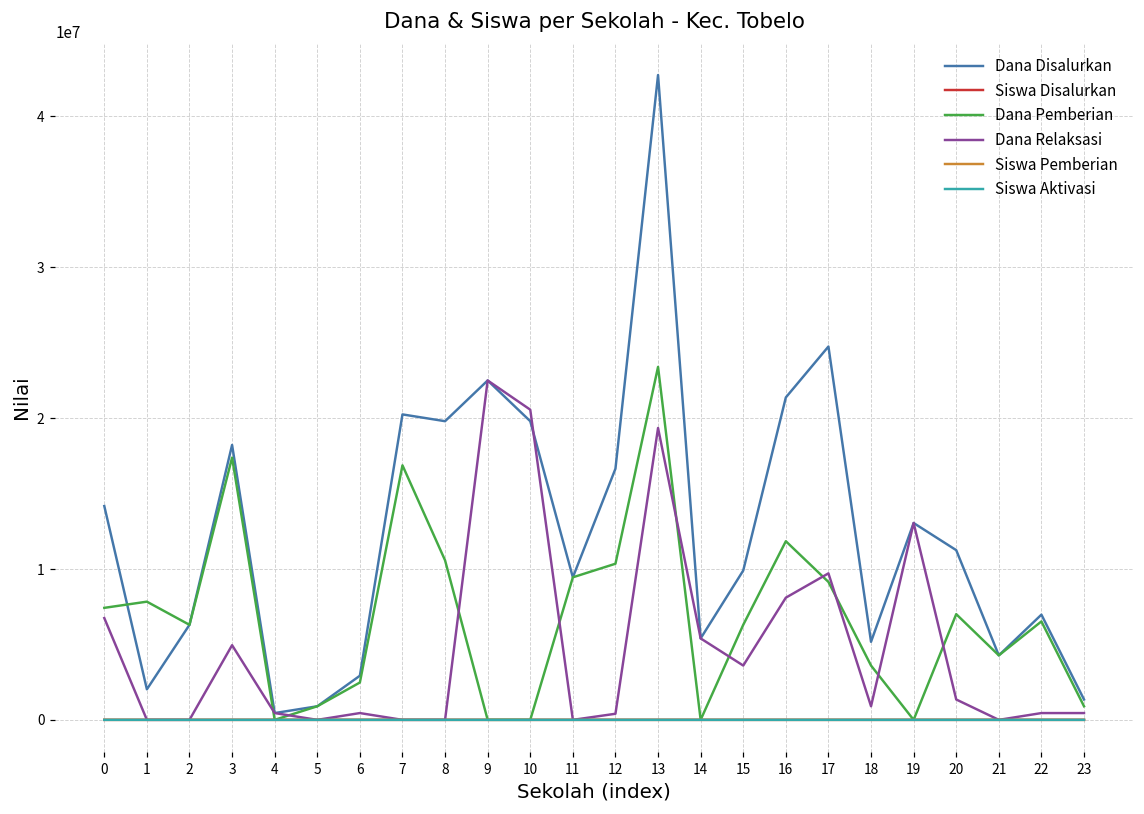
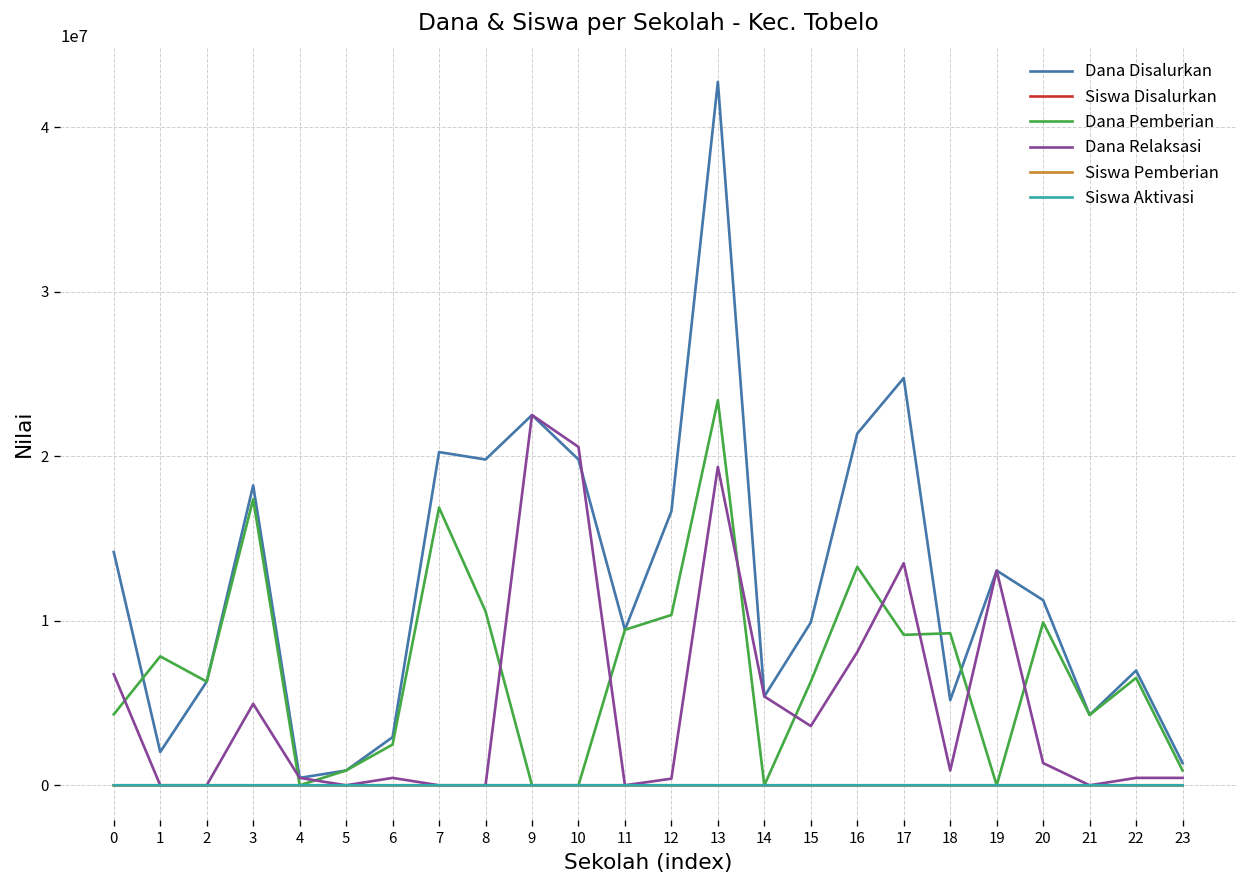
  {
    "Dana Pemberian": {
-     "0": 7400000,
+     "0": 4300000,
      "1": 7800000,
      "3": 17400000,
      "6": 2500000,
      "7": 16900000,
      "8": 10600000,
      "12": 10400000,
      "13": 23400000,
      "15": 6300000,
-     "16": 11800000,
+     "16": 13300000,
      "17": 9100000,
-     "18": 3600000,
-     "20": 7000000,
+     "18": 9200000,
+     "20": 9900000,
      "22": 6500000,
      "23": 900000
    },
    "Dana Relaksasi": {
      "0": 6800000,
      "3": 5000000,
      "6": 500000,
      "10": 20600000,
      "12": 400000,
      "13": 19400000,
      "15": 3600000,
      "16": 8100000,
-     "17": 9700000,
+     "17": 13500000,
      "18": 900000,
      "20": 1400000,
      "22": 500000,
      "23": 500000
    }
  }
